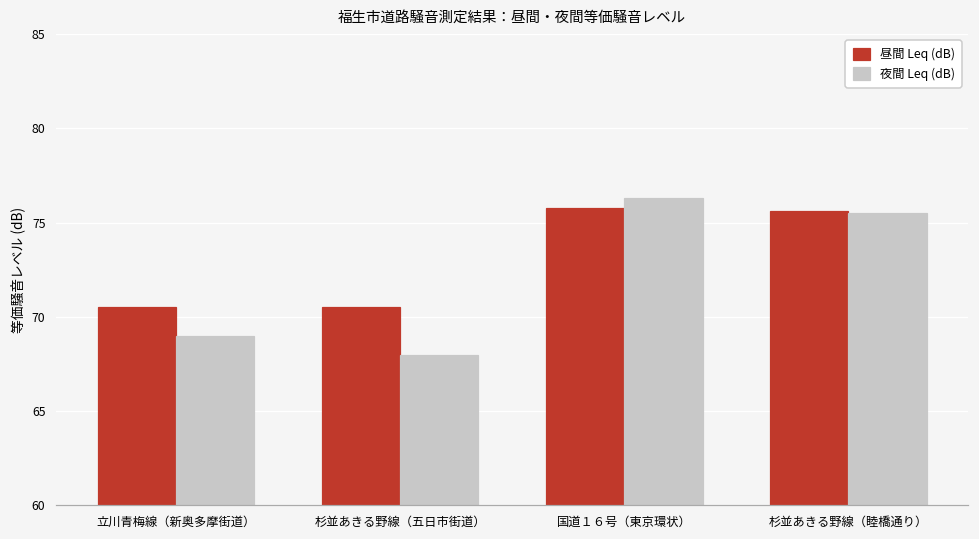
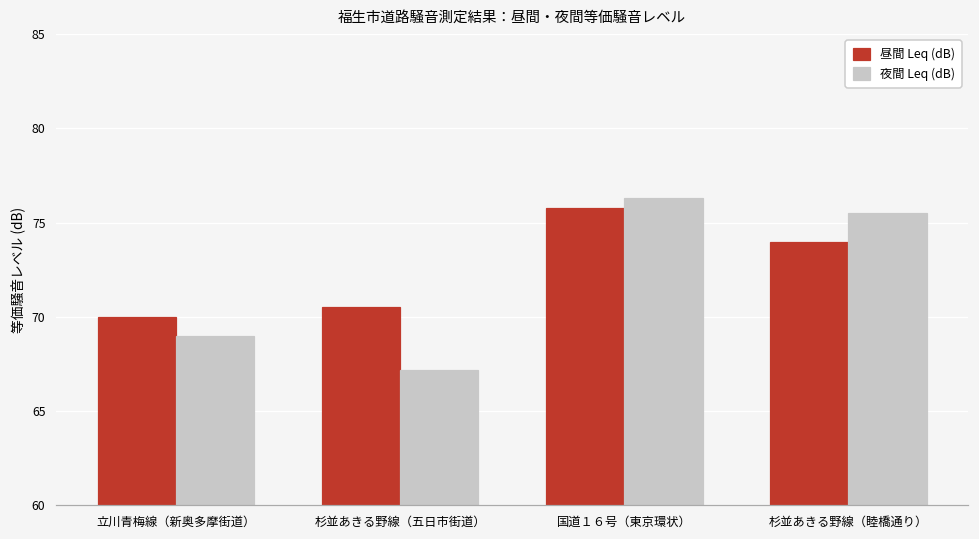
  {
    "昼間 Leq (dB)": {
-     "立川青梅線（新奥多摩街道）": 70.5,
+     "立川青梅線（新奥多摩街道）": 70.0,
      "杉並あきる野線（五日市街道）": 70.5,
      "国道１６号（東京環状）": 75.8,
-     "杉並あきる野線（睦橋通り）": 75.6
+     "杉並あきる野線（睦橋通り）": 74.0
    },
    "夜間 Leq (dB)": {
      "立川青梅線（新奥多摩街道）": 69.0,
-     "杉並あきる野線（五日市街道）": 68.0,
+     "杉並あきる野線（五日市街道）": 67.2,
      "国道１６号（東京環状）": 76.3,
      "杉並あきる野線（睦橋通り）": 75.5
    }
  }
